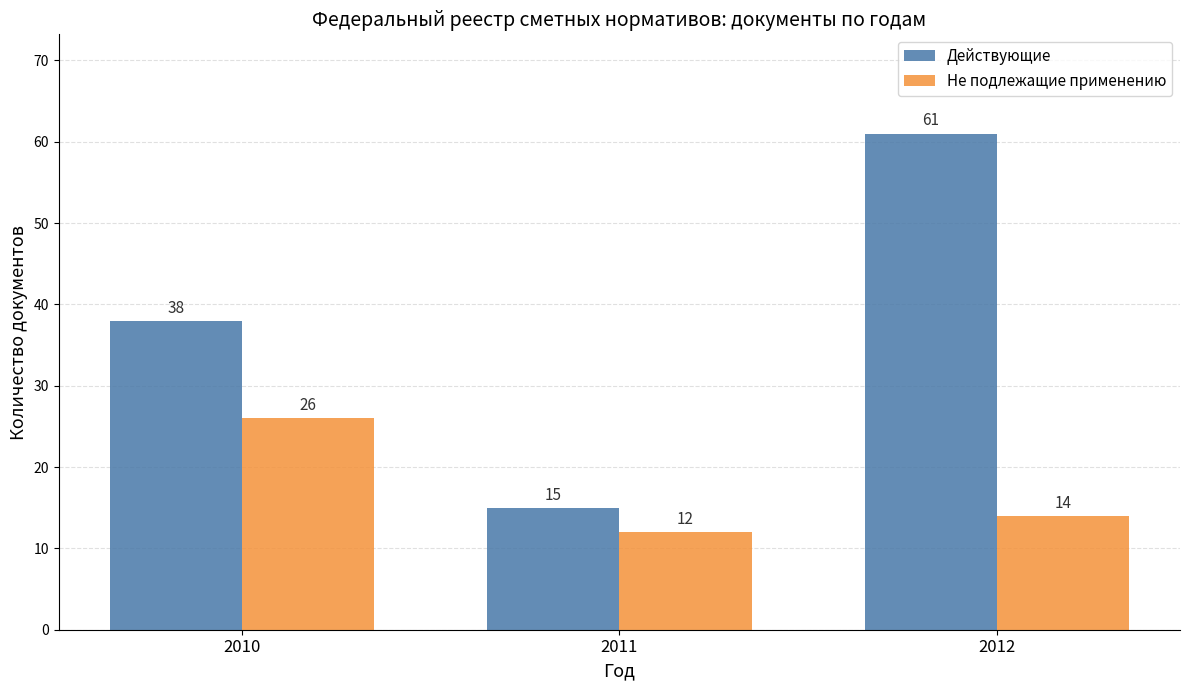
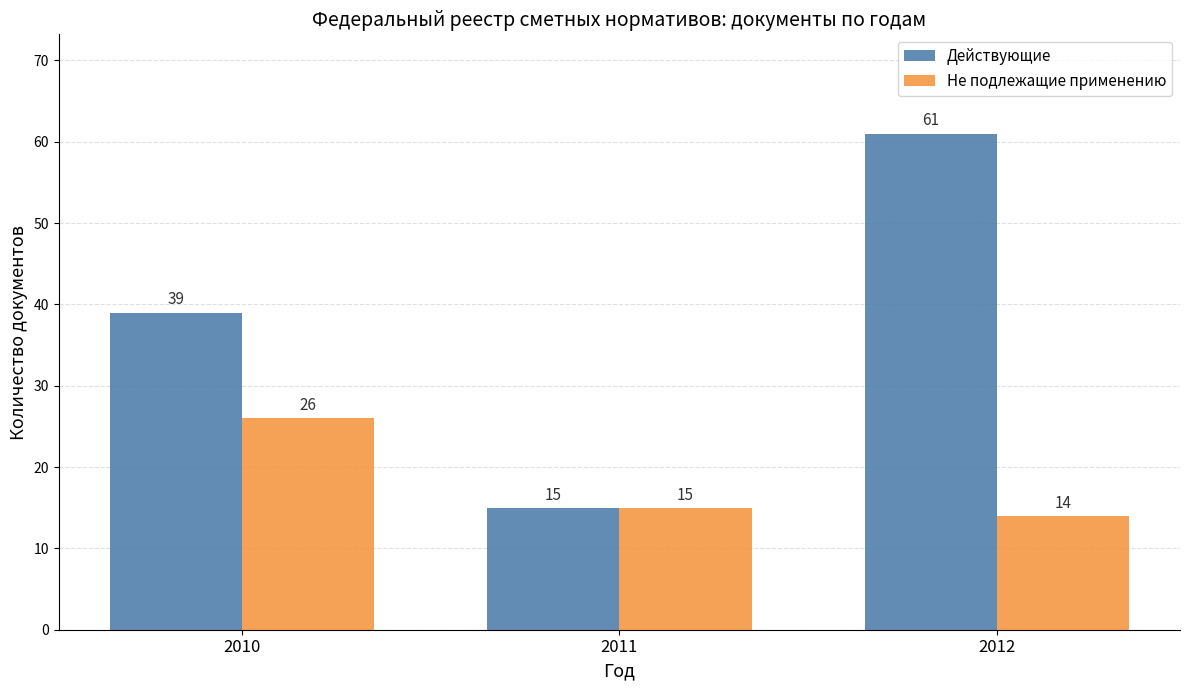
  {
    "Действующие": {
-     "2010": 38,
+     "2010": 39,
      "2011": 15,
      "2012": 61
    },
    "Не подлежащие применению": {
      "2010": 26,
-     "2011": 12,
+     "2011": 15,
      "2012": 14
    }
  }
